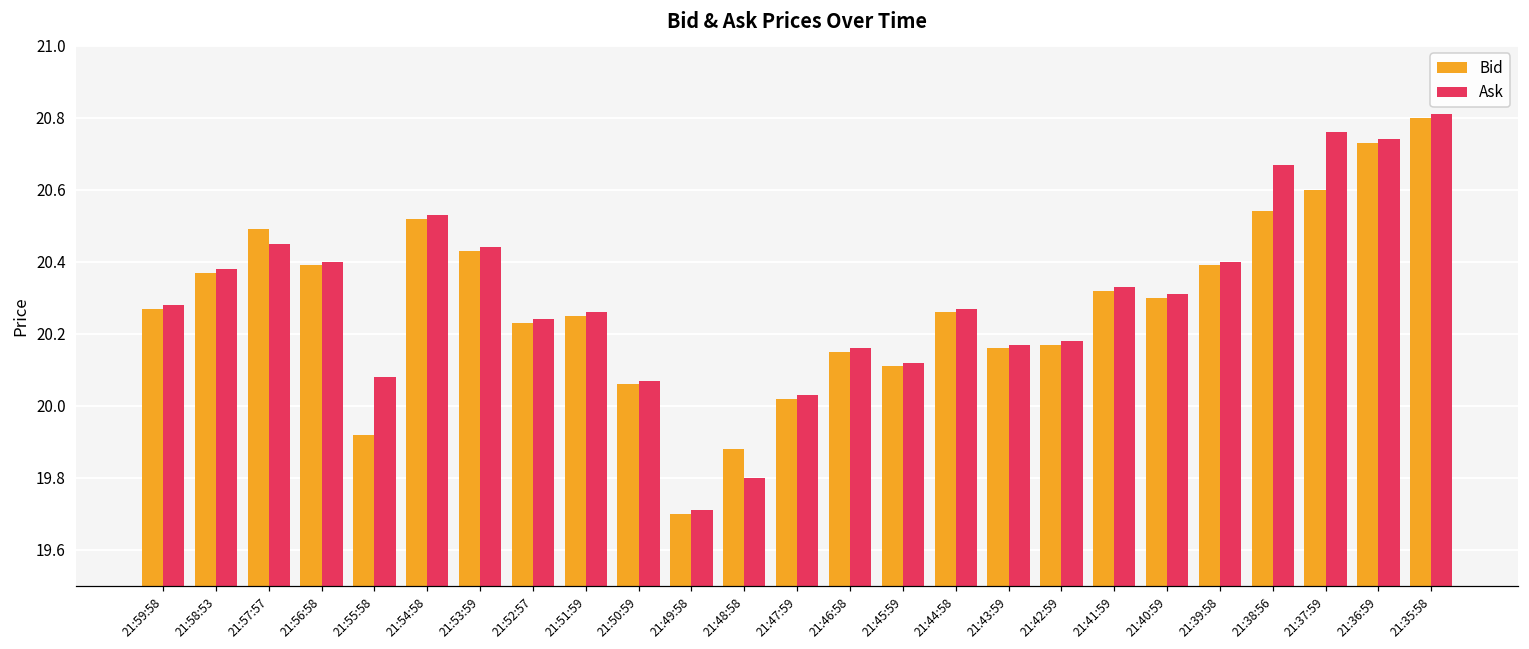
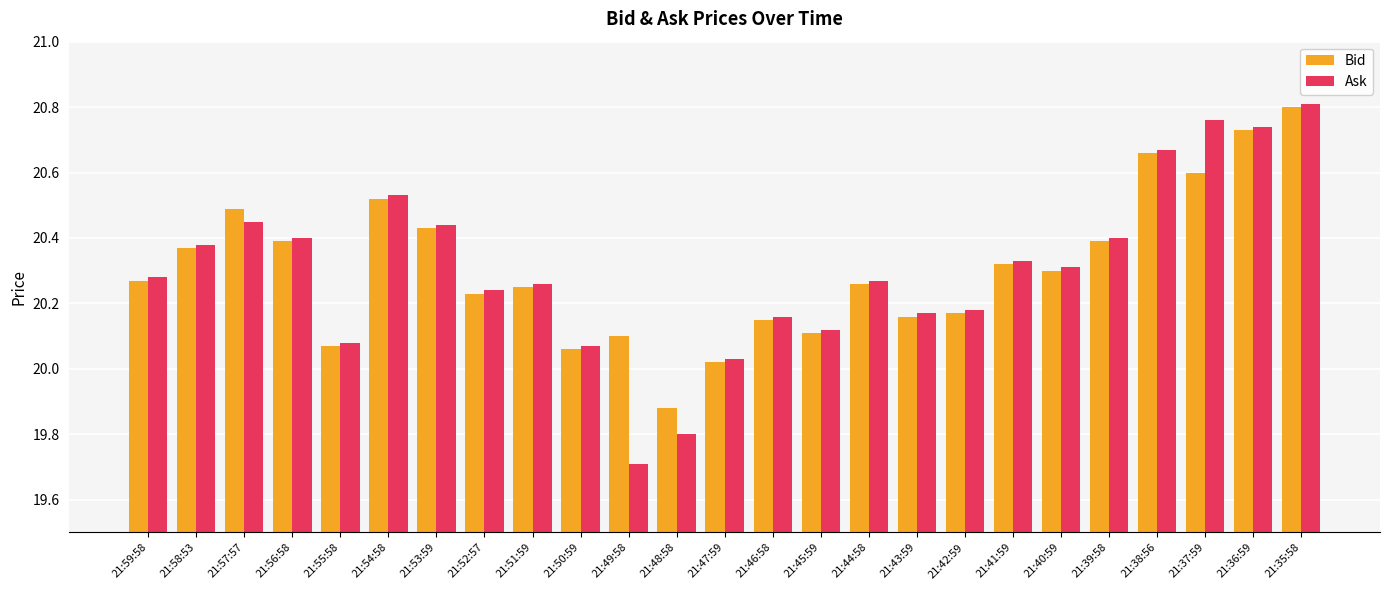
  {
    "Bid": {
      "21:59:58": 20.27,
      "21:58:53": 20.37,
      "21:57:57": 20.49,
      "21:56:58": 20.39,
-     "21:55:58": 19.92,
+     "21:55:58": 20.07,
      "21:54:58": 20.52,
      "21:53:59": 20.43,
      "21:52:57": 20.23,
      "21:51:59": 20.25,
      "21:50:59": 20.06,
-     "21:49:58": 19.7,
+     "21:49:58": 20.1,
      "21:48:58": 19.88,
      "21:47:59": 20.02,
      "21:46:58": 20.15,
      "21:45:59": 20.11,
      "21:44:58": 20.26,
      "21:43:59": 20.16,
      "21:42:59": 20.17,
      "21:41:59": 20.32,
      "21:40:59": 20.30,
      "21:39:58": 20.39,
-     "21:38:56": 20.54,
+     "21:38:56": 20.66,
      "21:37:59": 20.60,
      "21:36:59": 20.73,
      "21:35:58": 20.80
    },
    "Ask": {
      "21:59:58": 20.28,
      "21:58:53": 20.38,
      "21:57:57": 20.45,
      "21:56:58": 20.40,
      "21:55:58": 20.08,
      "21:54:58": 20.53,
      "21:53:59": 20.44,
      "21:52:57": 20.24,
      "21:51:59": 20.26,
      "21:50:59": 20.07,
      "21:49:58": 19.71,
      "21:48:58": 19.80,
      "21:47:59": 20.03,
      "21:46:58": 20.16,
      "21:45:59": 20.12,
      "21:44:58": 20.27,
      "21:43:59": 20.17,
      "21:42:59": 20.18,
      "21:41:59": 20.33,
      "21:40:59": 20.31,
      "21:39:58": 20.40,
      "21:38:56": 20.67,
      "21:37:59": 20.76,
      "21:36:59": 20.74,
      "21:35:58": 20.81
    }
  }
